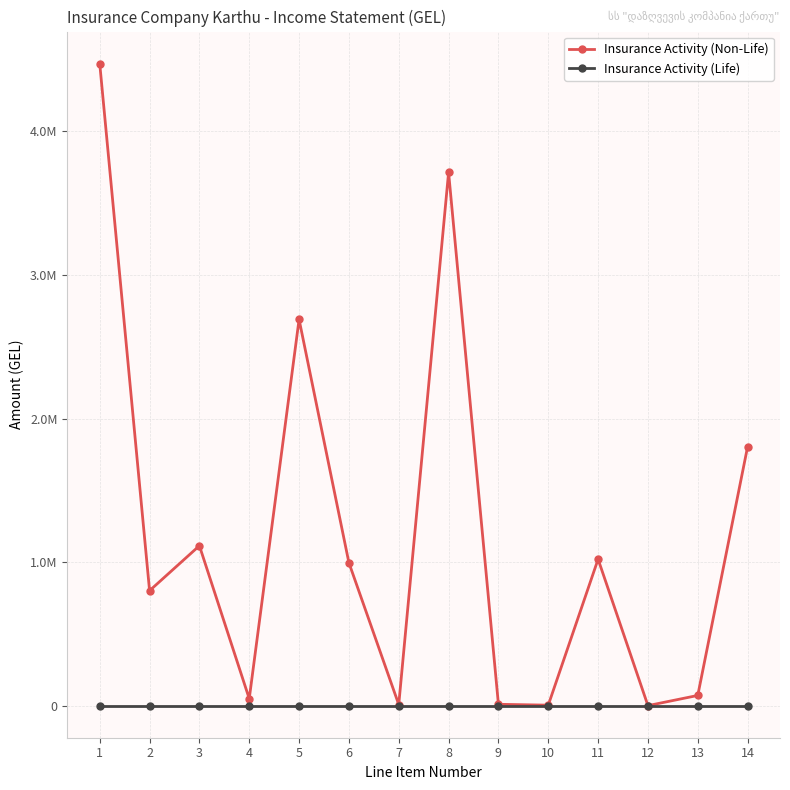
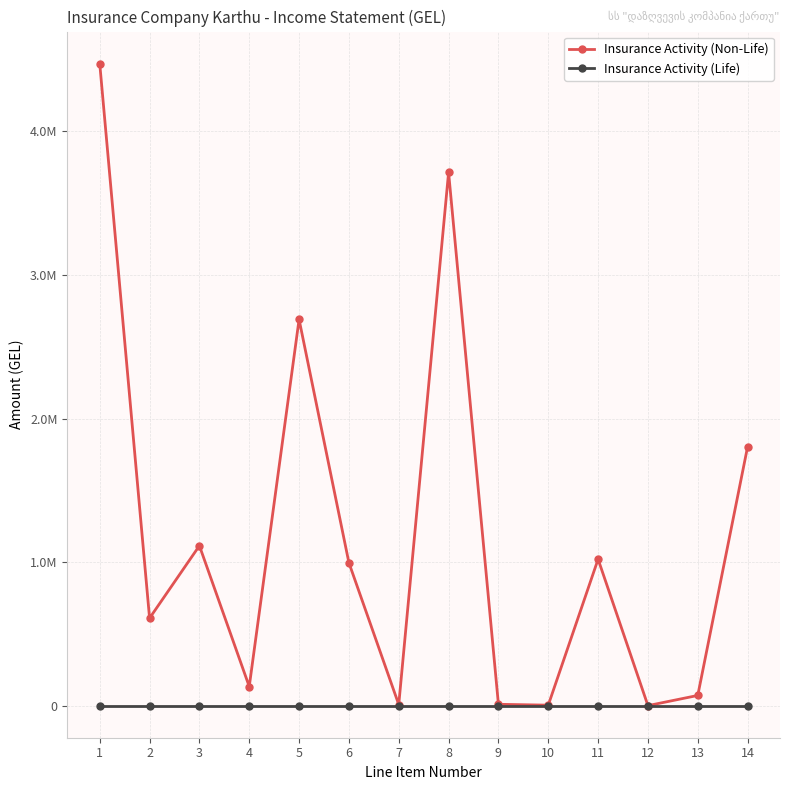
  {
    "Insurance Activity (Non-Life)": {
      "1": 4470000,
-     "2": 800000,
+     "2": 610000,
      "3": 1110000,
-     "4": 50000,
+     "4": 130000,
      "5": 2690000,
      "6": 1000000,
      "8": 3710000,
      "11": 1020000,
      "13": 70000,
      "14": 1800000
    },
    "Insurance Activity (Life)": {
      "1": 0,
      "2": 0,
      "3": 0,
      "4": 0,
      "5": 0,
      "6": 0,
      "8": 0,
      "11": 0,
      "13": 0,
      "14": 0
    }
  }
